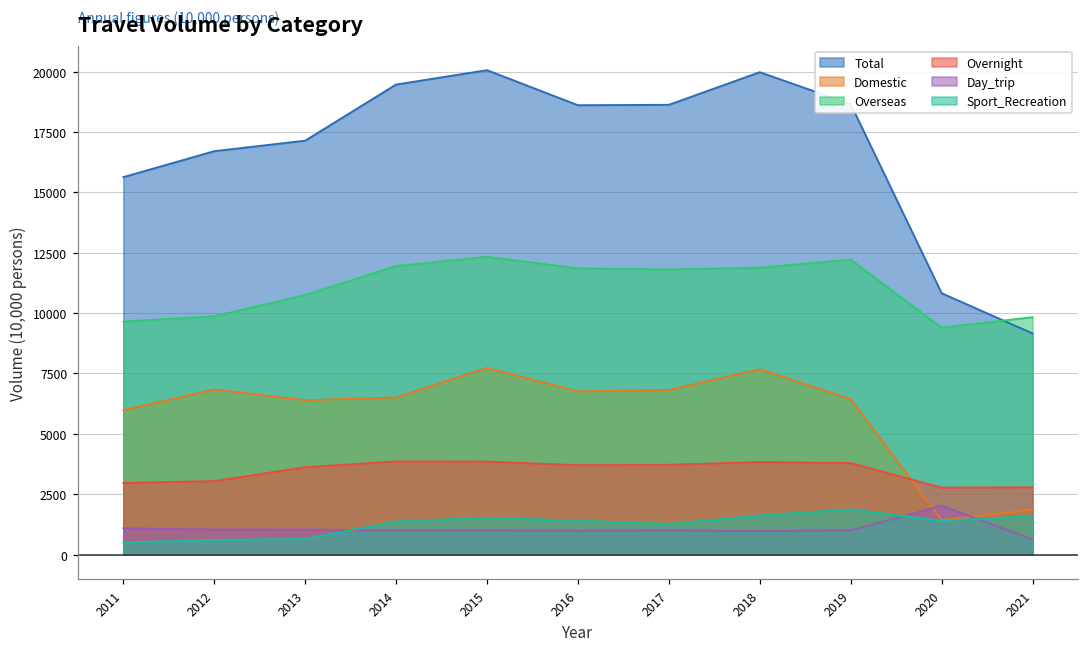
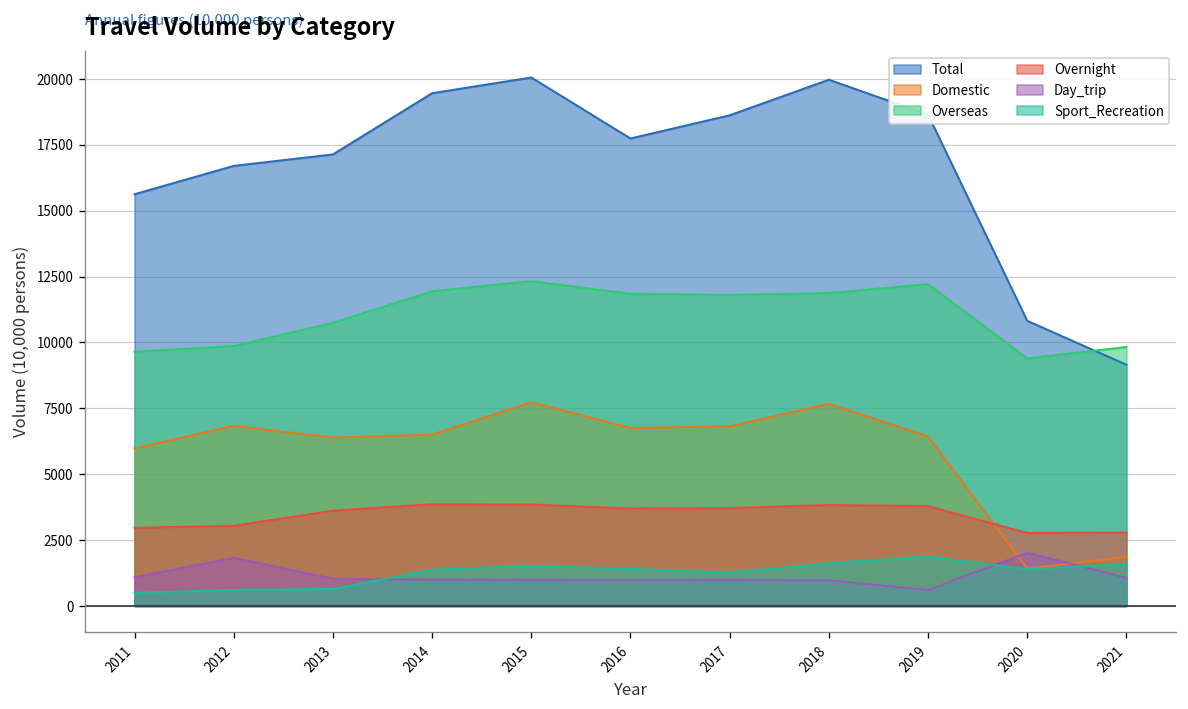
  {
    "Total": {
      "2011": 15600,
      "2012": 16700,
      "2013": 17100,
      "2014": 19500,
      "2015": 20100,
-     "2016": 18600,
+     "2016": 17700,
      "2017": 18600,
      "2018": 20000,
      "2020": 10800,
      "2021": 9200
    },
    "Day_trip": {
      "2011": 1100,
-     "2012": 1000,
+     "2012": 1800,
      "2013": 1000,
      "2014": 1000,
      "2015": 1000,
      "2016": 1000,
      "2017": 1000,
      "2018": 1000,
-     "2019": 1000,
+     "2019": 600,
      "2020": 2000,
-     "2021": 600
+     "2021": 1100
    }
  }
